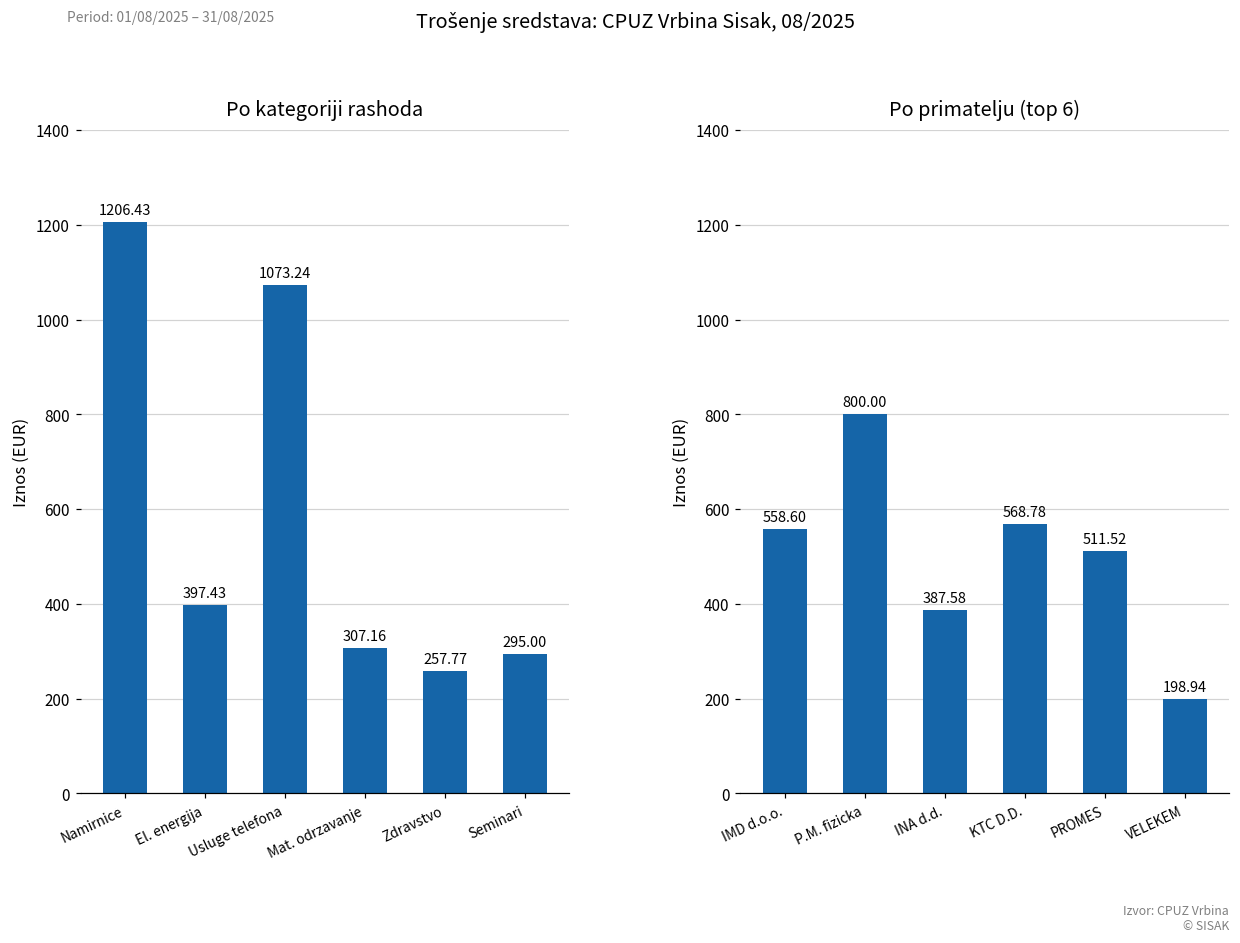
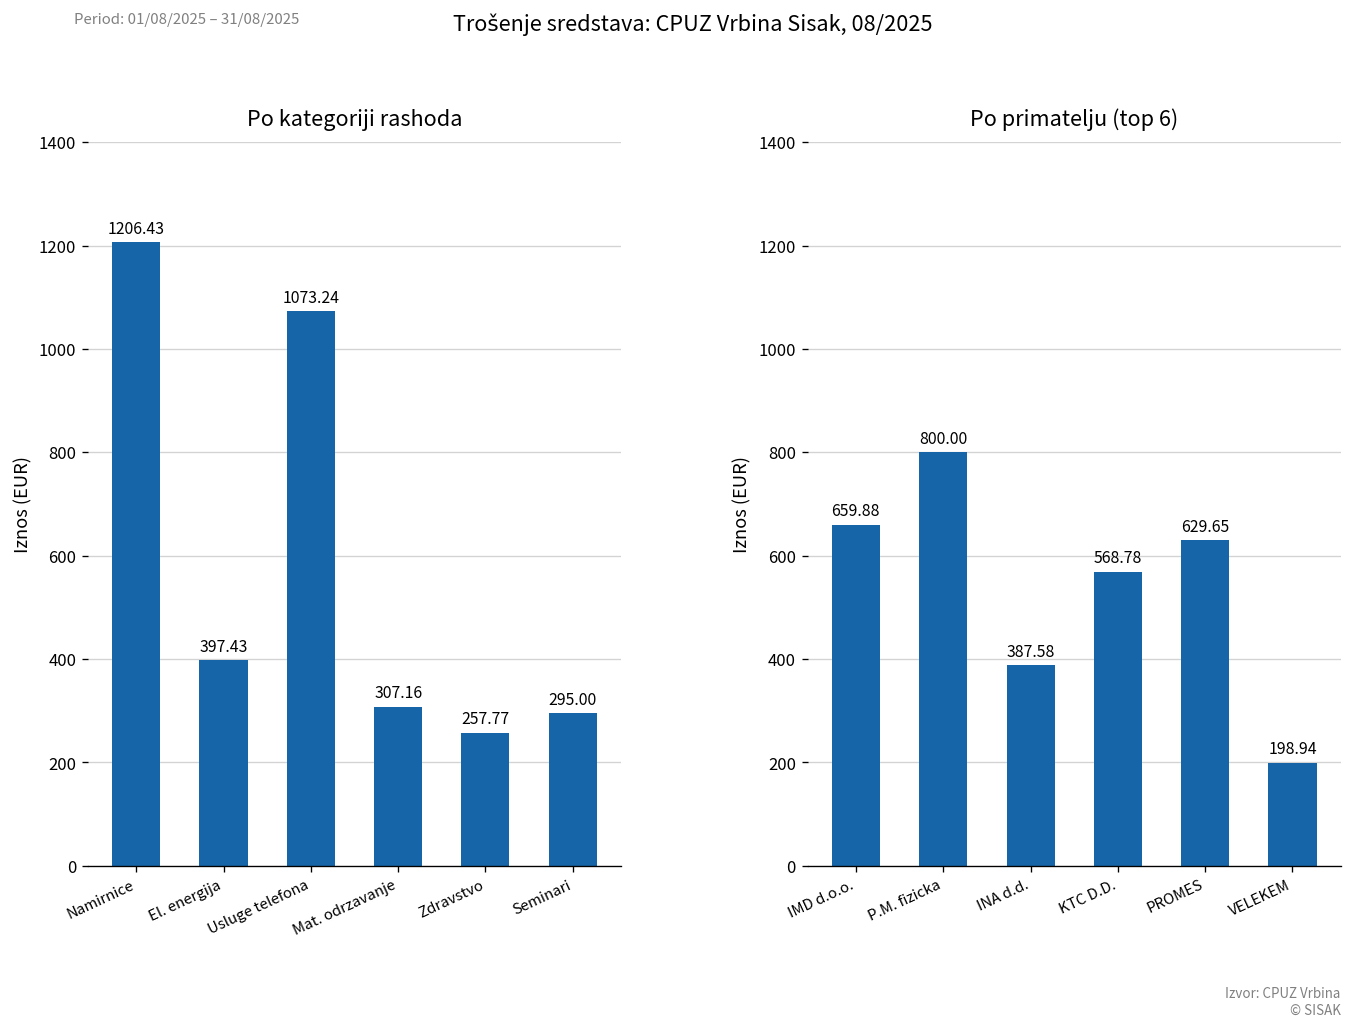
  {
    "Po kategoriji rashoda": {
      "Namirnice": 1206.43,
      "El. energija": 397.43,
      "Usluge telefona": 1073.24,
      "Mat. odrzavanje": 307.16,
      "Zdravstvo": 257.77,
      "Seminari": 295.00
    },
    "Po primatelju (top 6)": {
-     "IMD d.o.o.": 558.60,
+     "IMD d.o.o.": 659.88,
      "P.M. fizicka": 800.00,
      "INA d.d.": 387.58,
      "KTC D.D.": 568.78,
-     "PROMES": 511.52,
+     "PROMES": 629.65,
      "VELEKEM": 198.94
    }
  }
